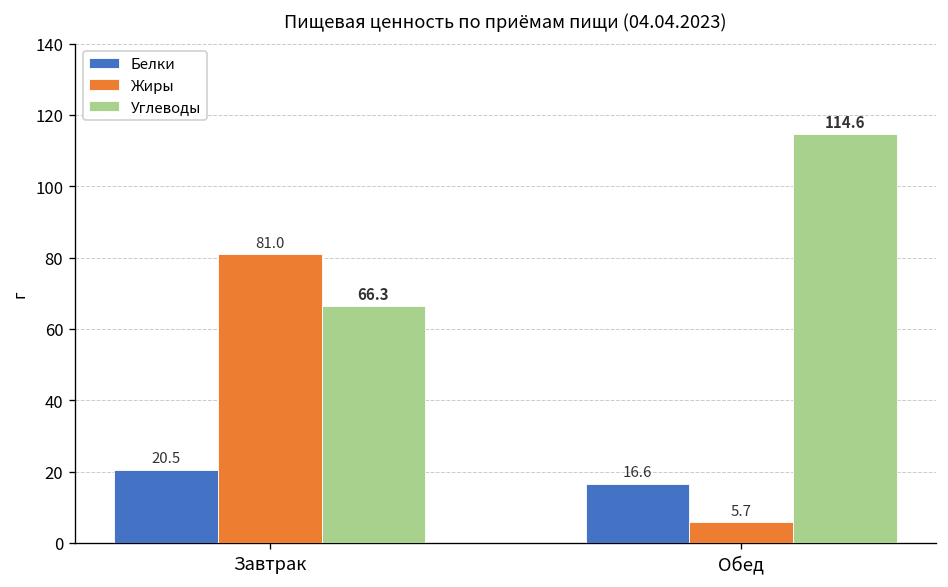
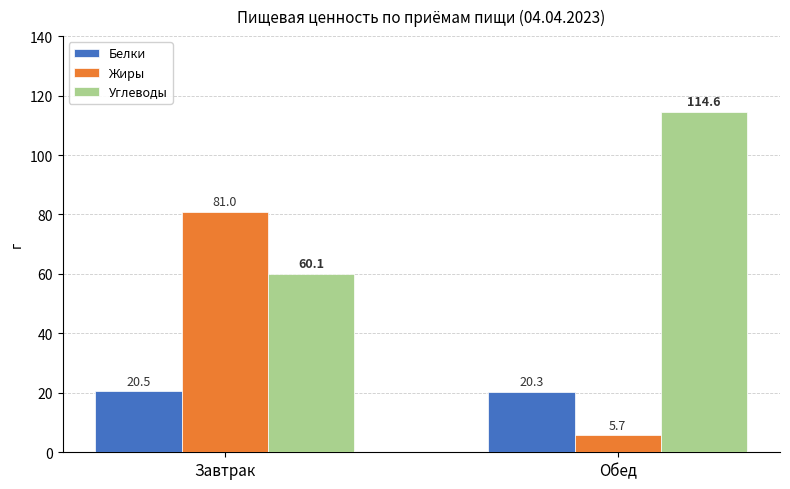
  {
    "Белки": {
      "Завтрак": 20.5,
-     "Обед": 16.6
+     "Обед": 20.3
    },
    "Жиры": {
      "Завтрак": 81.0,
      "Обед": 5.7
    },
    "Углеводы": {
-     "Завтрак": 66.3,
+     "Завтрак": 60.1,
      "Обед": 114.6
    }
  }
